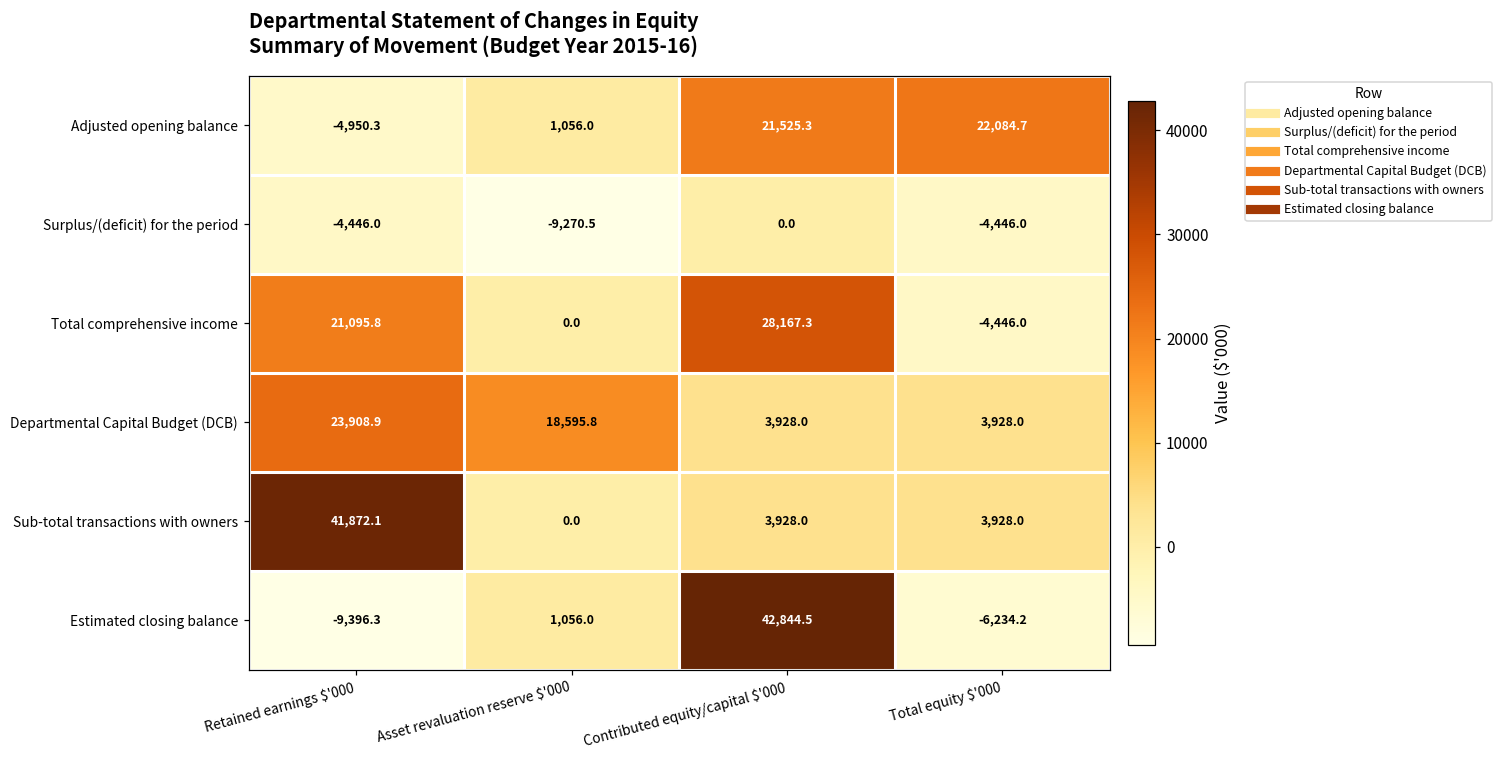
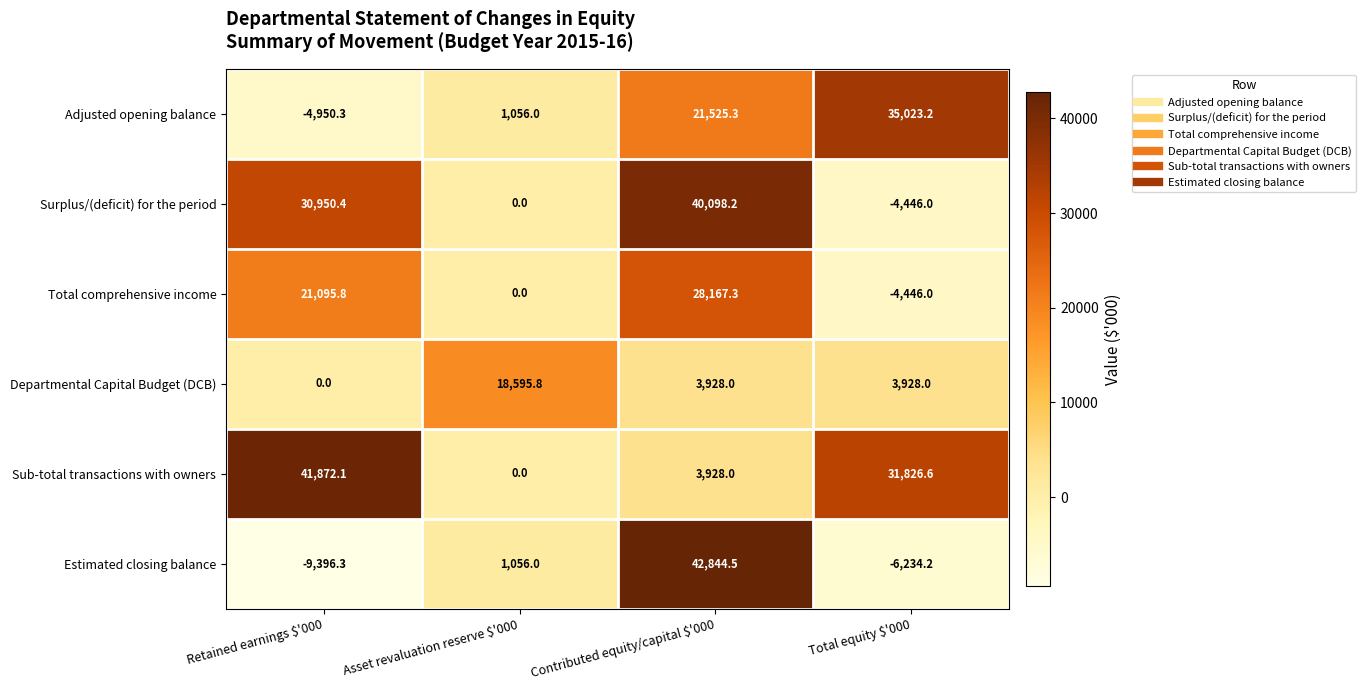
  {
    "Adjusted opening balance": {
      "Retained earnings $'000": "-4,950.3",
      "Asset revaluation reserve $'000": "1,056.0",
      "Contributed equity/capital $'000": "21,525.3",
-     "Total equity $'000": "22,084.7"
+     "Total equity $'000": "35,023.2"
    },
    "Surplus/(deficit) for the period": {
-     "Retained earnings $'000": "-4,446.0",
-     "Asset revaluation reserve $'000": "-9,270.5",
-     "Contributed equity/capital $'000": "0.0",
+     "Retained earnings $'000": "30,950.4",
+     "Asset revaluation reserve $'000": "0.0",
+     "Contributed equity/capital $'000": "40,098.2",
      "Total equity $'000": "-4,446.0"
    },
    "Total comprehensive income": {
      "Retained earnings $'000": "21,095.8",
      "Asset revaluation reserve $'000": "0.0",
      "Contributed equity/capital $'000": "28,167.3",
      "Total equity $'000": "-4,446.0"
    },
    "Departmental Capital Budget (DCB)": {
-     "Retained earnings $'000": "23,908.9",
+     "Retained earnings $'000": "0.0",
      "Asset revaluation reserve $'000": "18,595.8",
      "Contributed equity/capital $'000": "3,928.0",
      "Total equity $'000": "3,928.0"
    },
    "Sub-total transactions with owners": {
      "Retained earnings $'000": "41,872.1",
      "Asset revaluation reserve $'000": "0.0",
      "Contributed equity/capital $'000": "3,928.0",
-     "Total equity $'000": "3,928.0"
+     "Total equity $'000": "31,826.6"
    },
    "Estimated closing balance": {
      "Retained earnings $'000": "-9,396.3",
      "Asset revaluation reserve $'000": "1,056.0",
      "Contributed equity/capital $'000": "42,844.5",
      "Total equity $'000": "-6,234.2"
    }
  }
